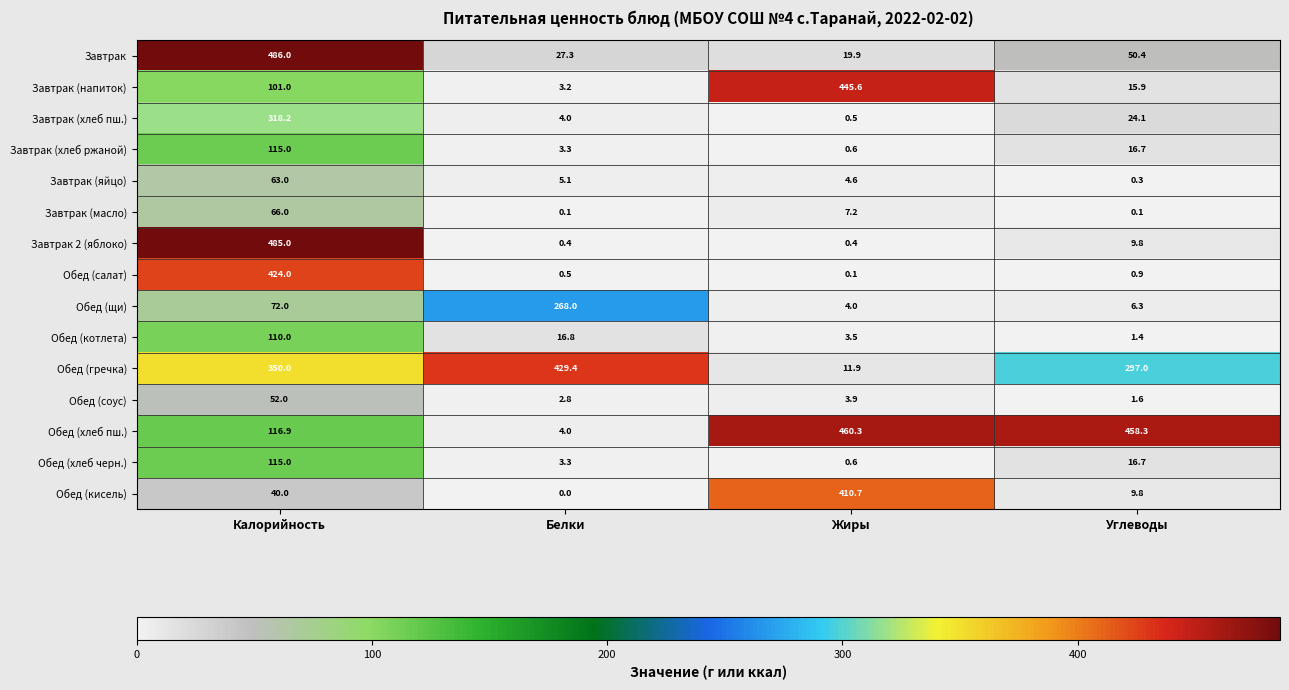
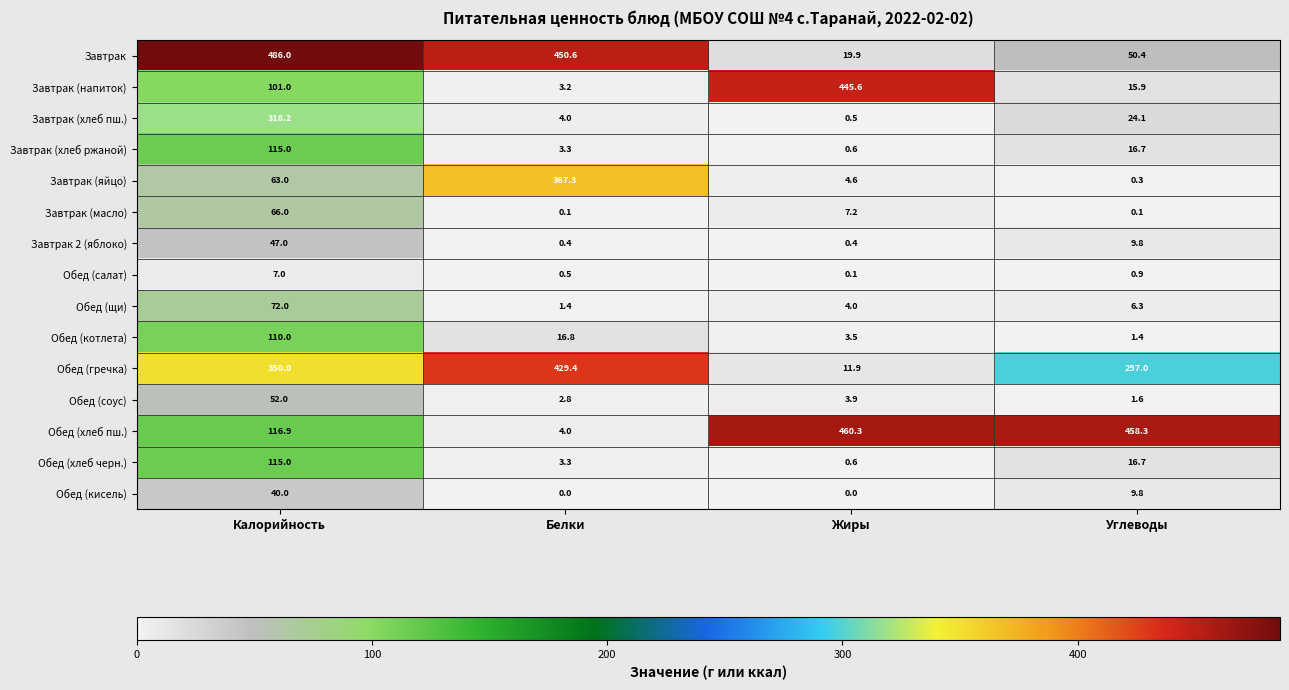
  {
    "Завтрак": {
      "Калорийность": 486.0,
-     "Белки": 27.3,
+     "Белки": 450.6,
      "Жиры": 19.9,
      "Углеводы": 50.4
    },
    "Завтрак (напиток)": {
      "Калорийность": 101.0,
      "Белки": 3.2,
      "Жиры": 445.6,
      "Углеводы": 15.9
    },
    "Завтрак (хлеб пш.)": {
      "Калорийность": 318.2,
      "Белки": 4.0,
      "Жиры": 0.5,
      "Углеводы": 24.1
    },
    "Завтрак (хлеб ржаной)": {
      "Калорийность": 115.0,
      "Белки": 3.3,
      "Жиры": 0.6,
      "Углеводы": 16.7
    },
    "Завтрак (яйцо)": {
      "Калорийность": 63.0,
-     "Белки": 5.1,
+     "Белки": 367.3,
      "Жиры": 4.6,
      "Углеводы": 0.3
    },
    "Завтрак (масло)": {
      "Калорийность": 66.0,
      "Белки": 0.1,
      "Жиры": 7.2,
      "Углеводы": 0.1
    },
    "Завтрак 2 (яблоко)": {
-     "Калорийность": 485.0,
+     "Калорийность": 47.0,
      "Белки": 0.4,
      "Жиры": 0.4,
      "Углеводы": 9.8
    },
    "Обед (салат)": {
-     "Калорийность": 424.0,
+     "Калорийность": 7.0,
      "Белки": 0.5,
      "Жиры": 0.1,
      "Углеводы": 0.9
    },
    "Обед (щи)": {
      "Калорийность": 72.0,
-     "Белки": 268.0,
+     "Белки": 1.4,
      "Жиры": 4.0,
      "Углеводы": 6.3
    },
    "Обед (котлета)": {
      "Калорийность": 110.0,
      "Белки": 16.8,
      "Жиры": 3.5,
      "Углеводы": 1.4
    },
    "Обед (гречка)": {
      "Калорийность": 350.0,
      "Белки": 429.4,
      "Жиры": 11.9,
      "Углеводы": 297.0
    },
    "Обед (соус)": {
      "Калорийность": 52.0,
      "Белки": 2.8,
      "Жиры": 3.9,
      "Углеводы": 1.6
    },
    "Обед (хлеб пш.)": {
      "Калорийность": 116.9,
      "Белки": 4.0,
      "Жиры": 460.3,
      "Углеводы": 458.3
    },
    "Обед (хлеб черн.)": {
      "Калорийность": 115.0,
      "Белки": 3.3,
      "Жиры": 0.6,
      "Углеводы": 16.7
    },
    "Обед (кисель)": {
      "Калорийность": 40.0,
      "Белки": 0.0,
-     "Жиры": 410.7,
+     "Жиры": 0.0,
      "Углеводы": 9.8
    }
  }
